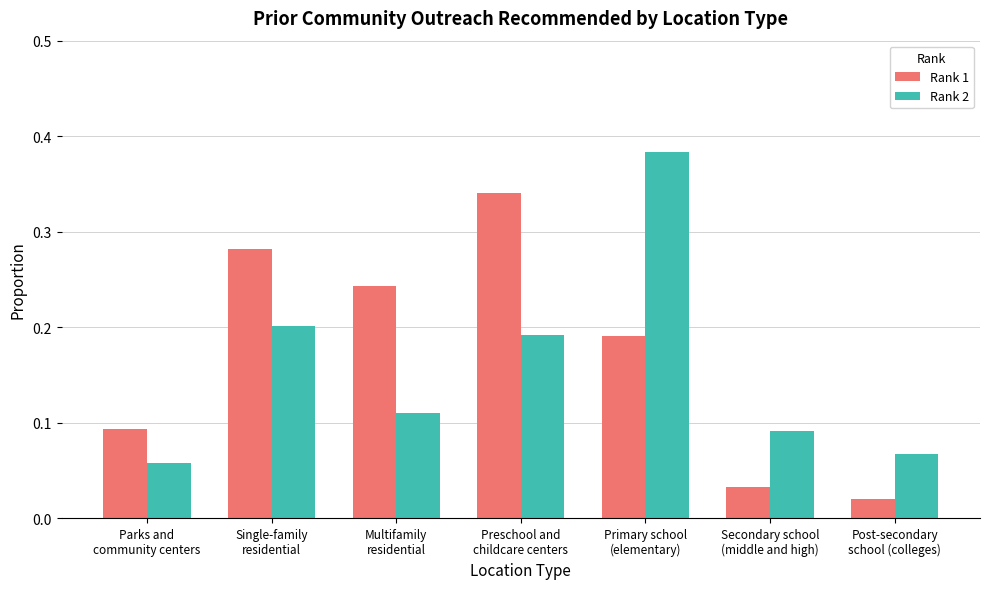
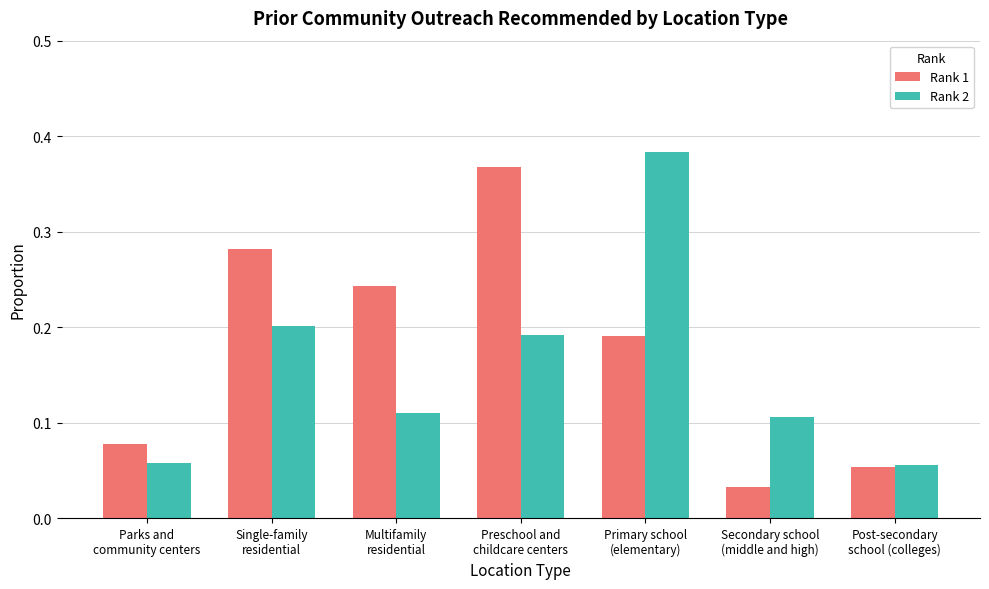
  {
    "Rank 1": {
-     "Parks and community centers": 0.09,
+     "Parks and community centers": 0.08,
      "Single-family residential": 0.28,
      "Multifamily residential": 0.24,
-     "Preschool and childcare centers": 0.34,
+     "Preschool and childcare centers": 0.37,
      "Primary school (elementary)": 0.19,
      "Secondary school (middle and high)": 0.03,
-     "Post-secondary school (colleges)": 0.02
+     "Post-secondary school (colleges)": 0.05
    },
    "Rank 2": {
      "Parks and community centers": 0.06,
      "Single-family residential": 0.20,
      "Multifamily residential": 0.11,
      "Preschool and childcare centers": 0.19,
      "Primary school (elementary)": 0.38,
-     "Secondary school (middle and high)": 0.09,
-     "Post-secondary school (colleges)": 0.07
+     "Secondary school (middle and high)": 0.11,
+     "Post-secondary school (colleges)": 0.06
    }
  }
